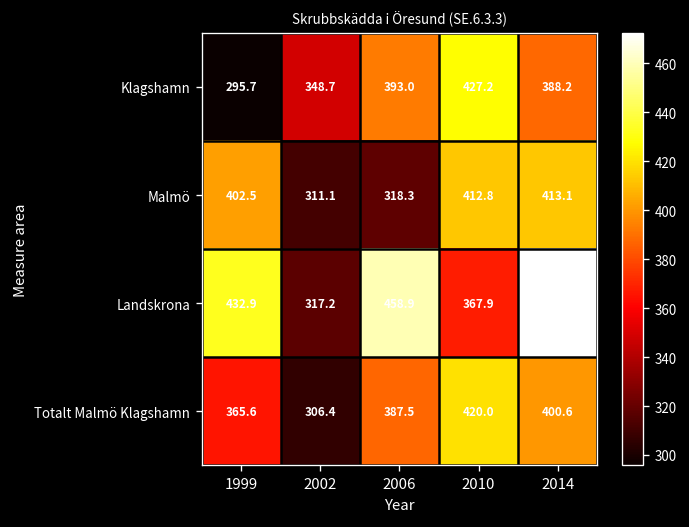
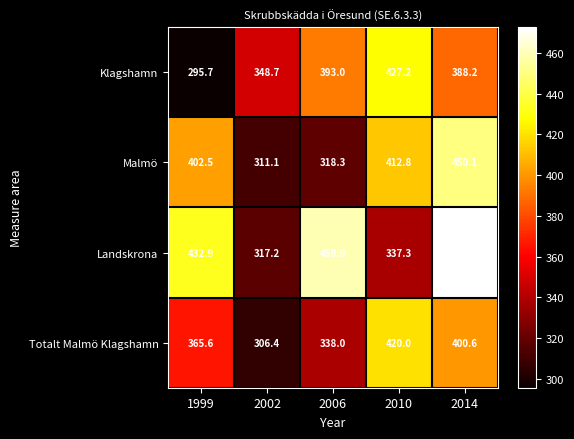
  {
    "Klagshamn": {
      "1999": 295.7,
      "2002": 348.7,
      "2006": 393.0,
      "2010": 427.2,
      "2014": 388.2
    },
    "Malmö": {
      "1999": 402.5,
      "2002": 311.1,
      "2006": 318.3,
      "2010": 412.8,
-     "2014": 413.1
+     "2014": 450.1
    },
    "Landskrona": {
      "1999": 432.9,
      "2002": 317.2,
      "2006": 458.9,
-     "2010": 367.9
+     "2010": 337.3
    },
    "Totalt Malmö Klagshamn": {
      "1999": 365.6,
      "2002": 306.4,
-     "2006": 387.5,
+     "2006": 338.0,
      "2010": 420.0,
      "2014": 400.6
    }
  }
